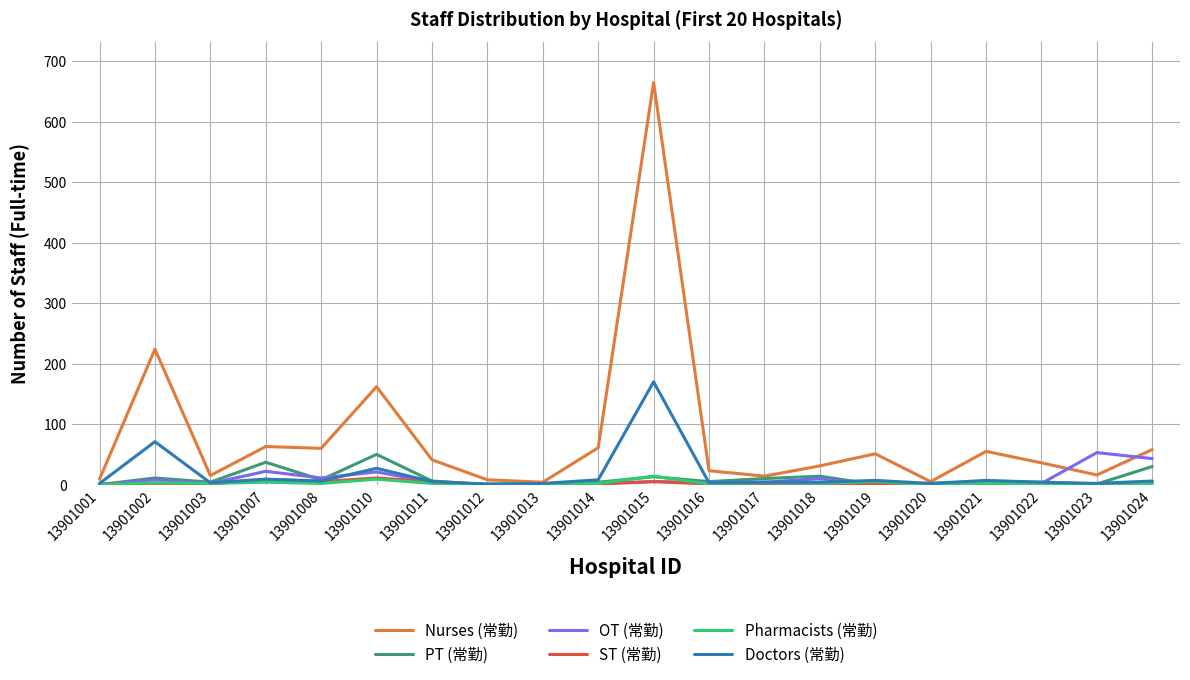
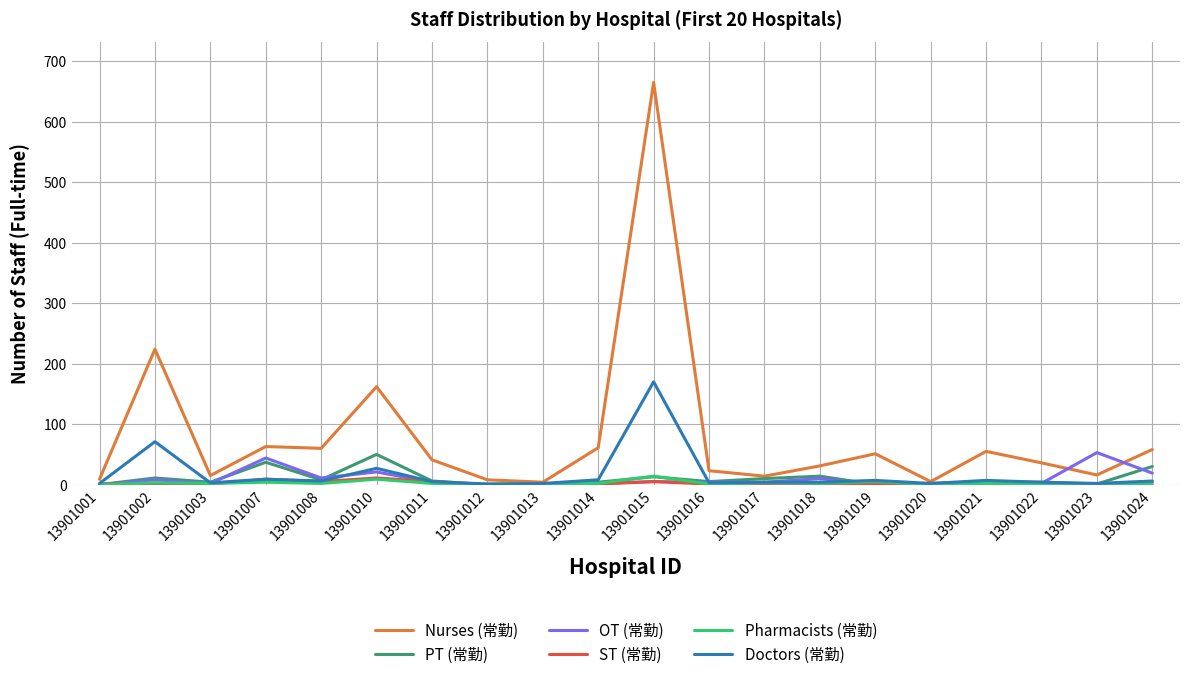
  {
    "OT (常勤)": {
-     "13901007": 20,
+     "13901007": 40,
      "13901010": 20,
      "13901023": 50,
-     "13901024": 40
+     "13901024": 20
    },
    "Doctors (常勤)": {
      "13901002": 70,
      "13901010": 30,
      "13901015": 170
    }
  }
